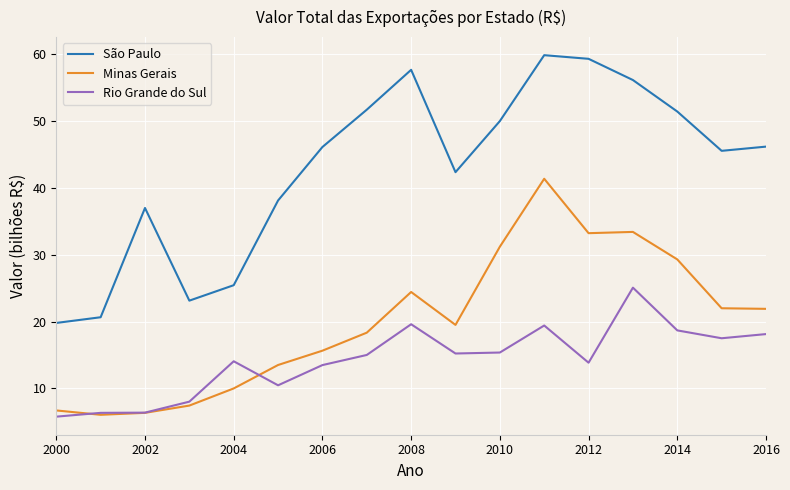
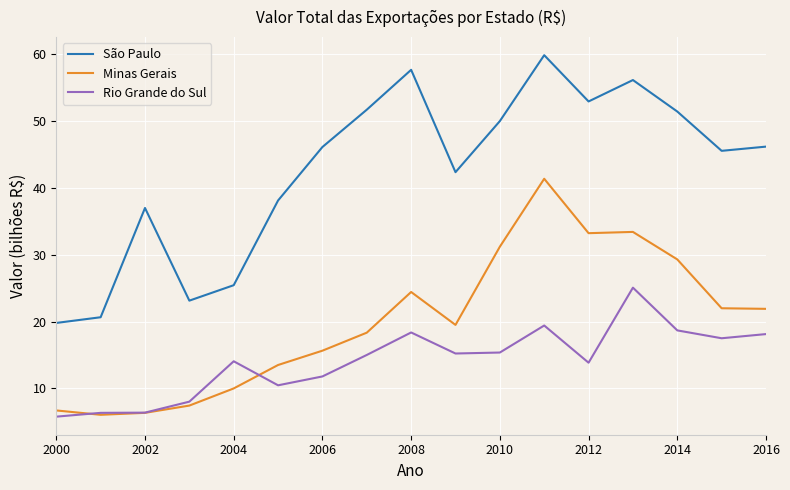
  {
    "São Paulo": {
      "2000": 20,
      "2002": 37,
      "2004": 25,
      "2006": 46,
      "2008": 58,
      "2010": 50,
-     "2012": 59,
+     "2012": 53,
      "2014": 51,
      "2016": 46
    },
    "Minas Gerais": {
      "2000": 7,
      "2004": 10,
      "2006": 16,
      "2008": 24,
      "2010": 31,
      "2012": 33,
      "2014": 29,
      "2016": 22
    },
    "Rio Grande do Sul": {
      "2000": 6,
      "2004": 14,
-     "2006": 14,
-     "2008": 20,
+     "2006": 12,
+     "2008": 18,
      "2010": 15,
      "2012": 14,
      "2014": 19,
      "2016": 18
    }
  }
